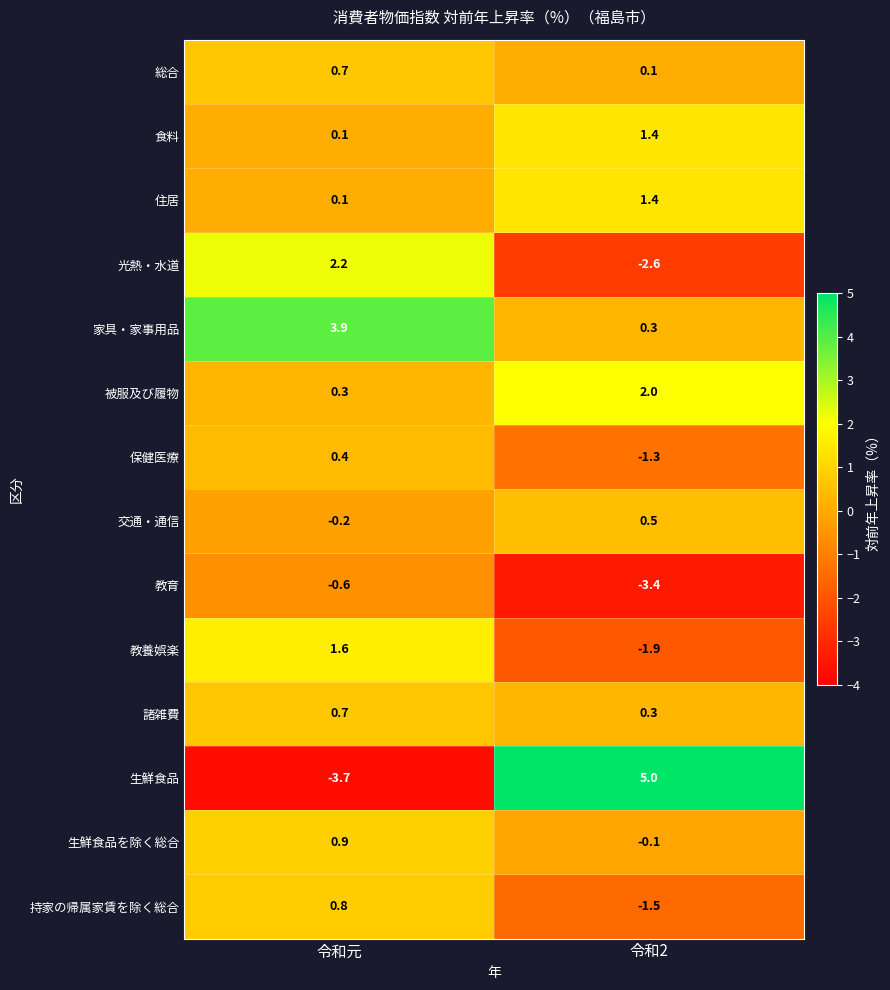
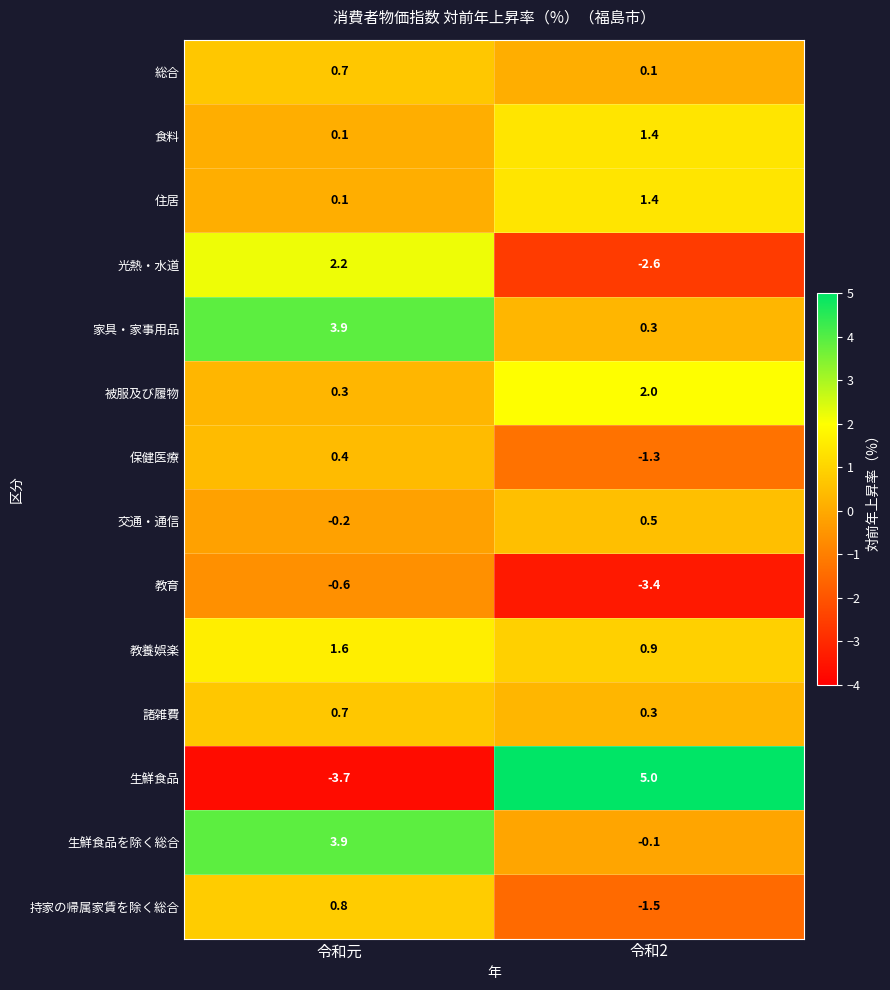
  {
    "総合": {
      "令和元": 0.7,
      "令和2": 0.1
    },
    "食料": {
      "令和元": 0.1,
      "令和2": 1.4
    },
    "住居": {
      "令和元": 0.1,
      "令和2": 1.4
    },
    "光熱・水道": {
      "令和元": 2.2,
      "令和2": -2.6
    },
    "家具・家事用品": {
      "令和元": 3.9,
      "令和2": 0.3
    },
    "被服及び履物": {
      "令和元": 0.3,
      "令和2": 2.0
    },
    "保健医療": {
      "令和元": 0.4,
      "令和2": -1.3
    },
    "交通・通信": {
      "令和元": -0.2,
      "令和2": 0.5
    },
    "教育": {
      "令和元": -0.6,
      "令和2": -3.4
    },
    "教養娯楽": {
      "令和元": 1.6,
-     "令和2": -1.9
+     "令和2": 0.9
    },
    "諸雑費": {
      "令和元": 0.7,
      "令和2": 0.3
    },
    "生鮮食品": {
      "令和元": -3.7,
      "令和2": 5.0
    },
    "生鮮食品を除く総合": {
-     "令和元": 0.9,
+     "令和元": 3.9,
      "令和2": -0.1
    },
    "持家の帰属家賃を除く総合": {
      "令和元": 0.8,
      "令和2": -1.5
    }
  }
